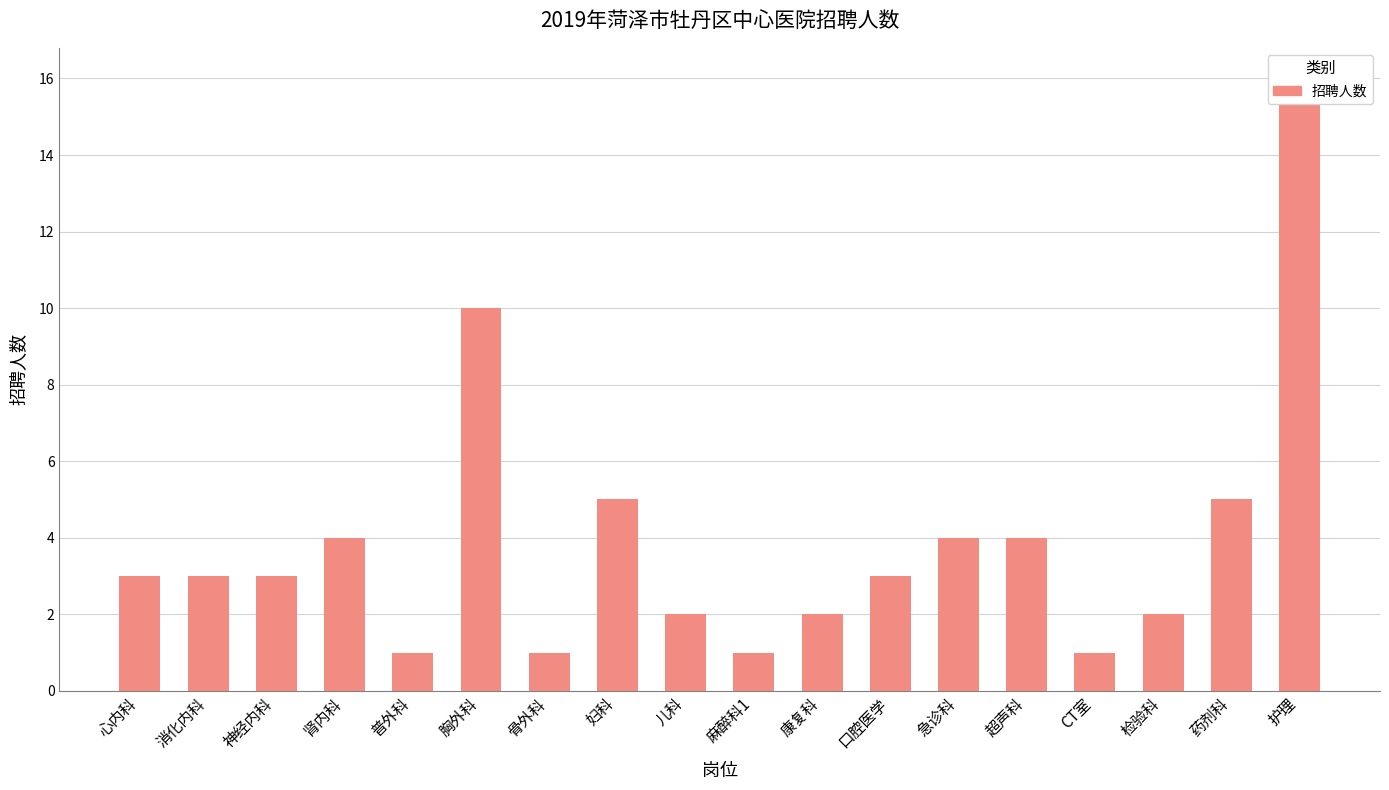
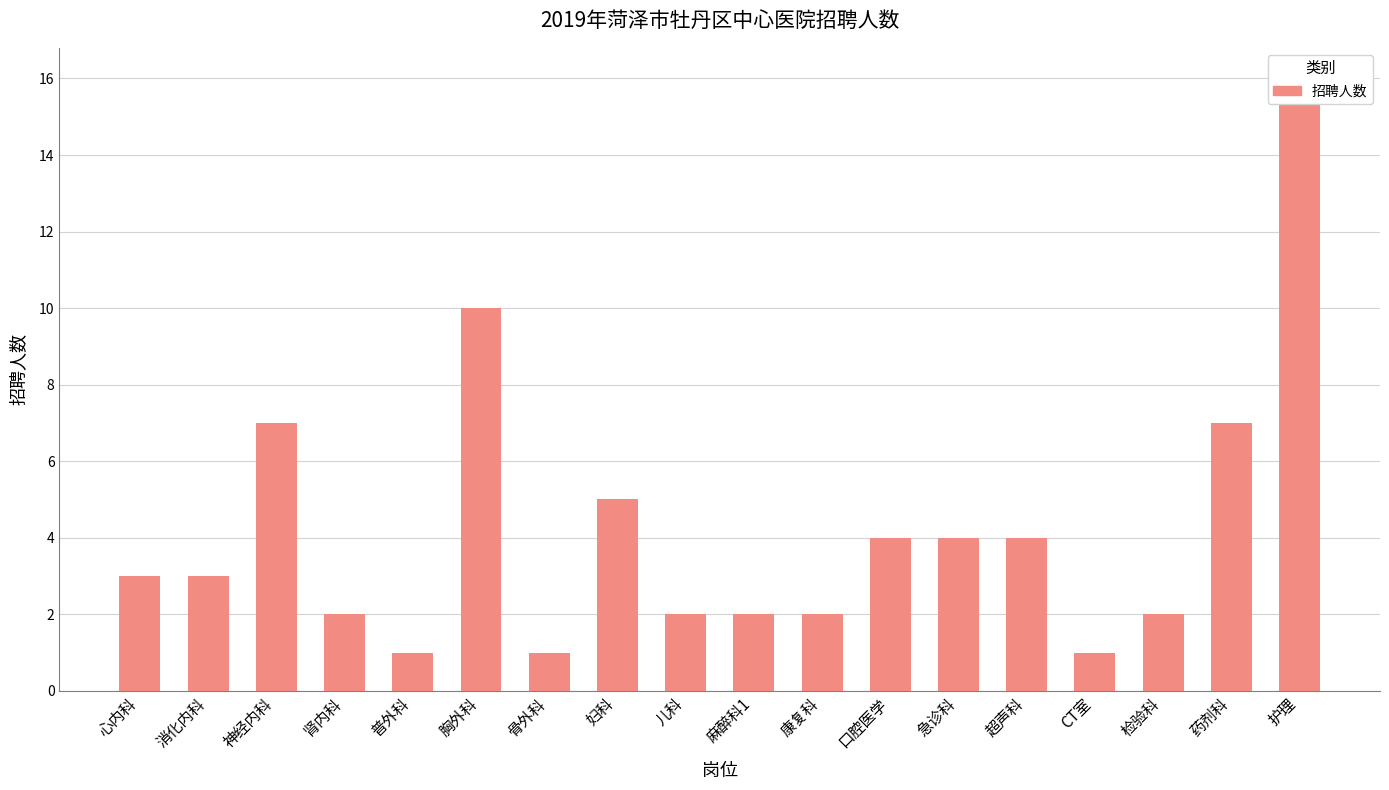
  {
    "心内科": 3,
    "消化内科": 3,
-   "神经内科": 3,
-   "肾内科": 4,
+   "神经内科": 7,
+   "肾内科": 2,
    "普外科": 1,
    "胸外科": 10,
    "骨外科": 1,
    "妇科": 5,
    "儿科": 2,
-   "麻醉科1": 1,
+   "麻醉科1": 2,
    "康复科": 2,
-   "口腔医学": 3,
+   "口腔医学": 4,
    "急诊科": 4,
    "超声科": 4,
    "CT室": 1,
    "检验科": 2,
-   "药剂科": 5
+   "药剂科": 7
  }
